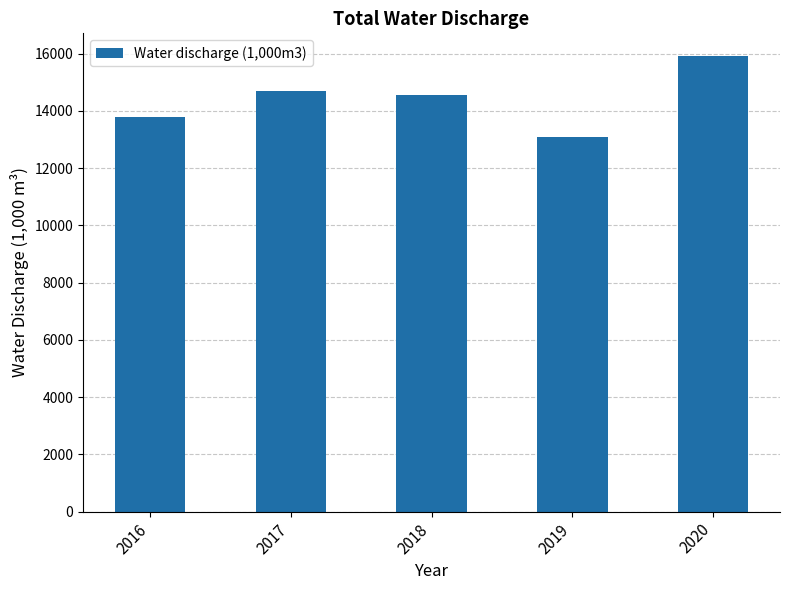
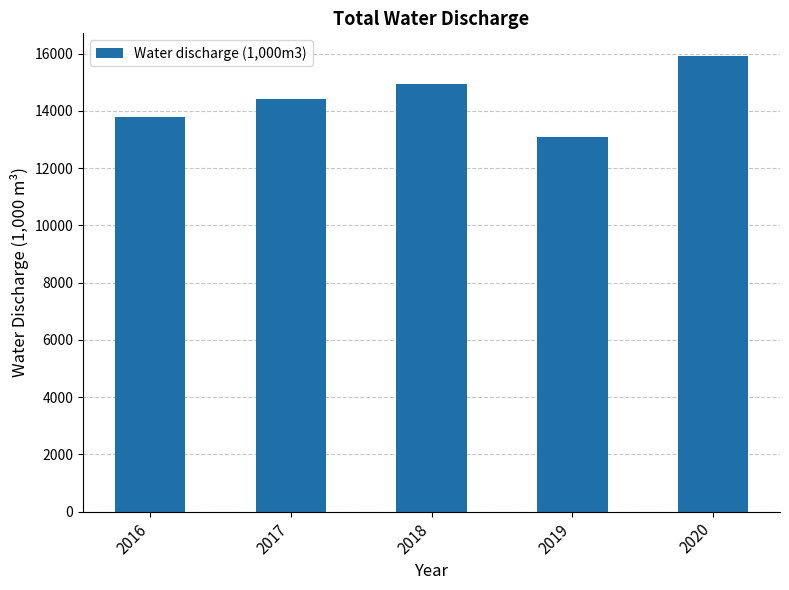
  {
    "2016": 13800,
-   "2017": 14700,
-   "2018": 14600,
+   "2017": 14400,
+   "2018": 14900,
    "2019": 13100,
    "2020": 15900
  }
